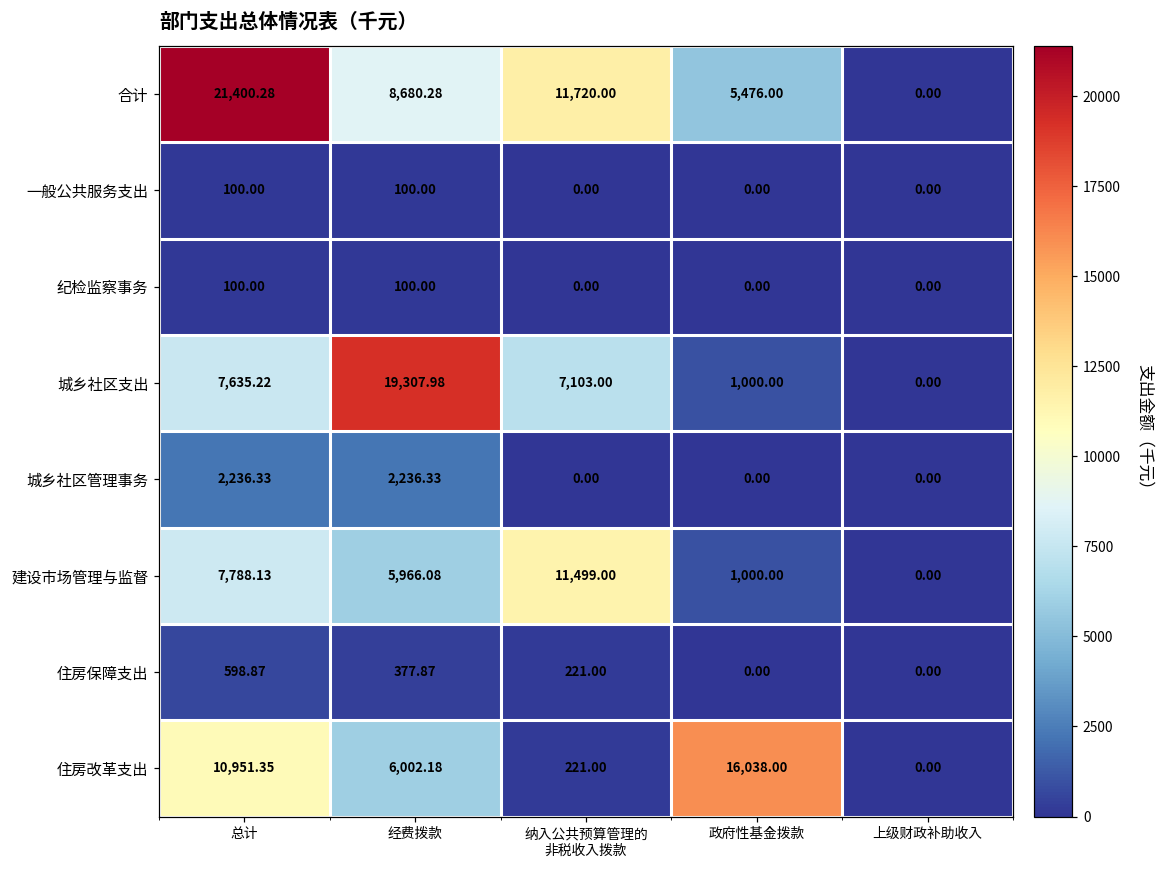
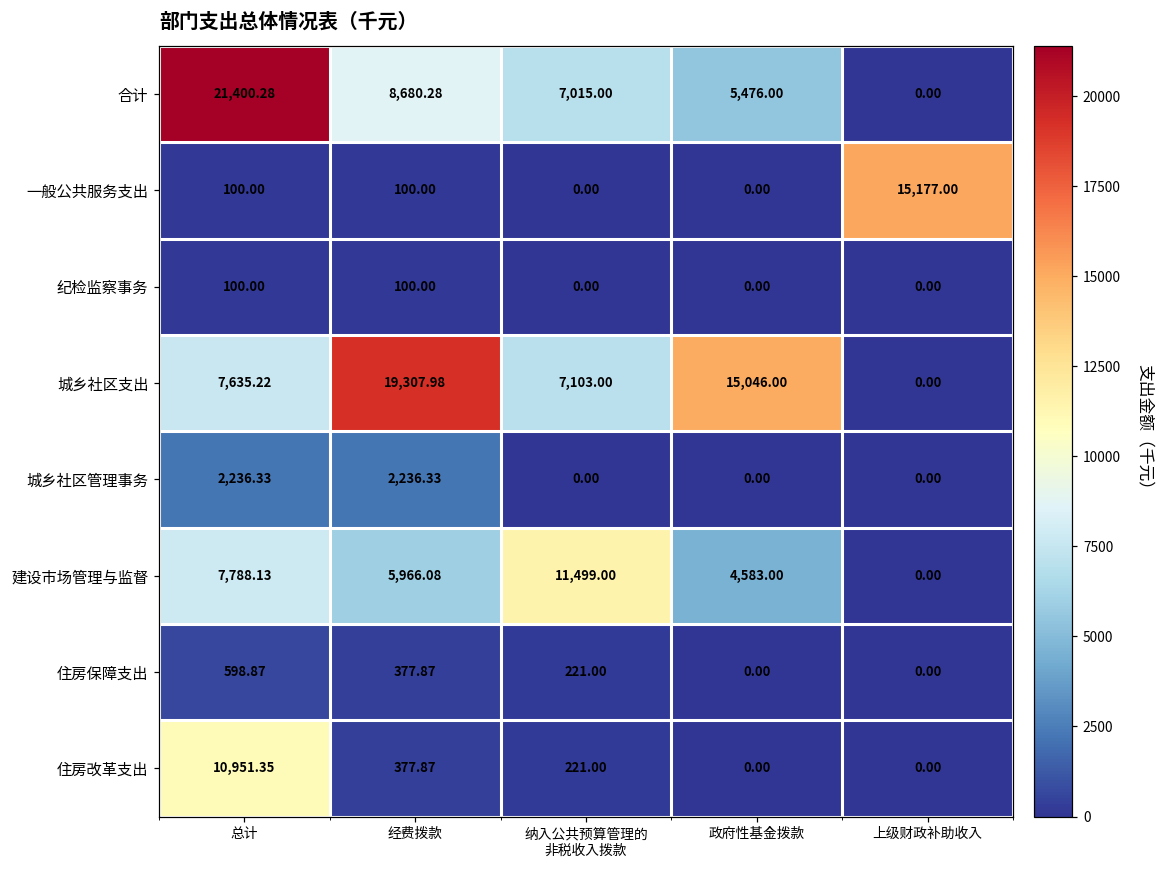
  {
    "合计": {
      "总计": "21,400.28",
      "经费拨款": "8,680.28",
-     "纳入公共预算管理的 非税收入拨款": "11,720.00",
+     "纳入公共预算管理的 非税收入拨款": "7,015.00",
      "政府性基金拨款": "5,476.00",
      "上级财政补助收入": "0.00"
    },
    "一般公共服务支出": {
      "总计": "100.00",
      "经费拨款": "100.00",
      "纳入公共预算管理的 非税收入拨款": "0.00",
      "政府性基金拨款": "0.00",
-     "上级财政补助收入": "0.00"
+     "上级财政补助收入": "15,177.00"
    },
    "纪检监察事务": {
      "总计": "100.00",
      "经费拨款": "100.00",
      "纳入公共预算管理的 非税收入拨款": "0.00",
      "政府性基金拨款": "0.00",
      "上级财政补助收入": "0.00"
    },
    "城乡社区支出": {
      "总计": "7,635.22",
      "经费拨款": "19,307.98",
      "纳入公共预算管理的 非税收入拨款": "7,103.00",
-     "政府性基金拨款": "1,000.00",
+     "政府性基金拨款": "15,046.00",
      "上级财政补助收入": "0.00"
    },
    "城乡社区管理事务": {
      "总计": "2,236.33",
      "经费拨款": "2,236.33",
      "纳入公共预算管理的 非税收入拨款": "0.00",
      "政府性基金拨款": "0.00",
      "上级财政补助收入": "0.00"
    },
    "建设市场管理与监督": {
      "总计": "7,788.13",
      "经费拨款": "5,966.08",
      "纳入公共预算管理的 非税收入拨款": "11,499.00",
-     "政府性基金拨款": "1,000.00",
+     "政府性基金拨款": "4,583.00",
      "上级财政补助收入": "0.00"
    },
    "住房保障支出": {
      "总计": "598.87",
      "经费拨款": "377.87",
      "纳入公共预算管理的 非税收入拨款": "221.00",
      "政府性基金拨款": "0.00",
      "上级财政补助收入": "0.00"
    },
    "住房改革支出": {
      "总计": "10,951.35",
-     "经费拨款": "6,002.18",
+     "经费拨款": "377.87",
      "纳入公共预算管理的 非税收入拨款": "221.00",
-     "政府性基金拨款": "16,038.00",
+     "政府性基金拨款": "0.00",
      "上级财政补助收入": "0.00"
    }
  }
